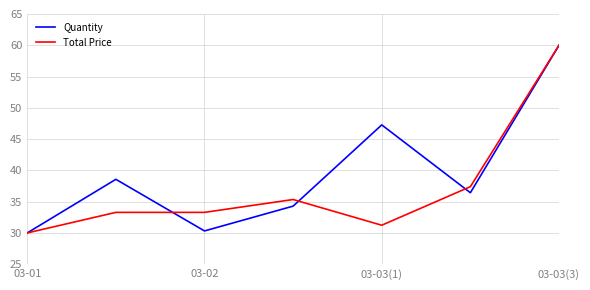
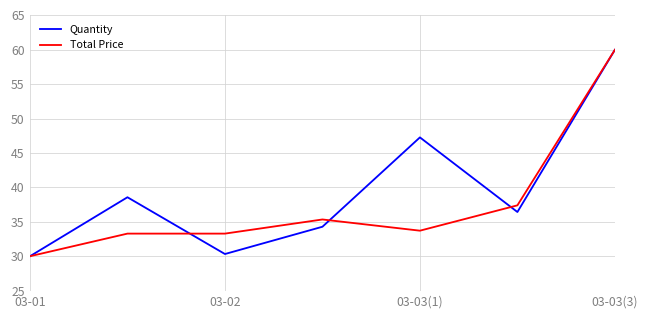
  {
    "Quantity": {
      "03-02": 30,
      "03-03(1)": 47
    },
    "Total Price": {
      "03-02": 33,
-     "03-03(1)": 31
+     "03-03(1)": 34
    }
  }
